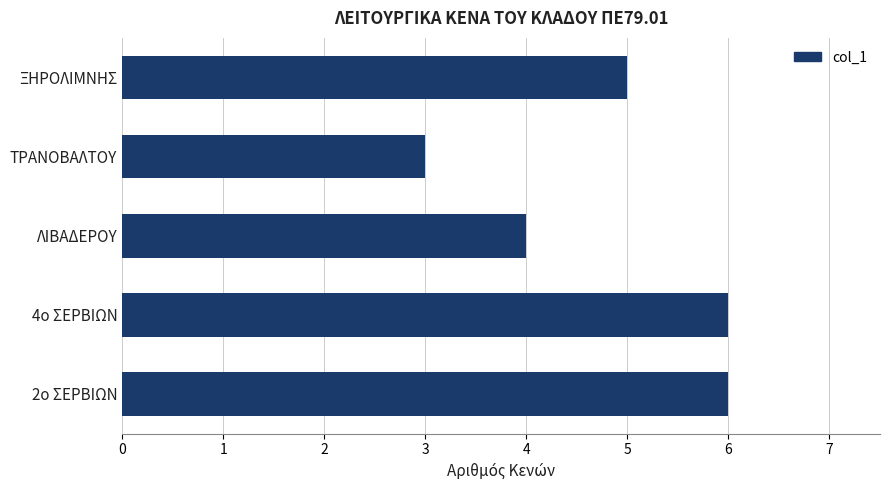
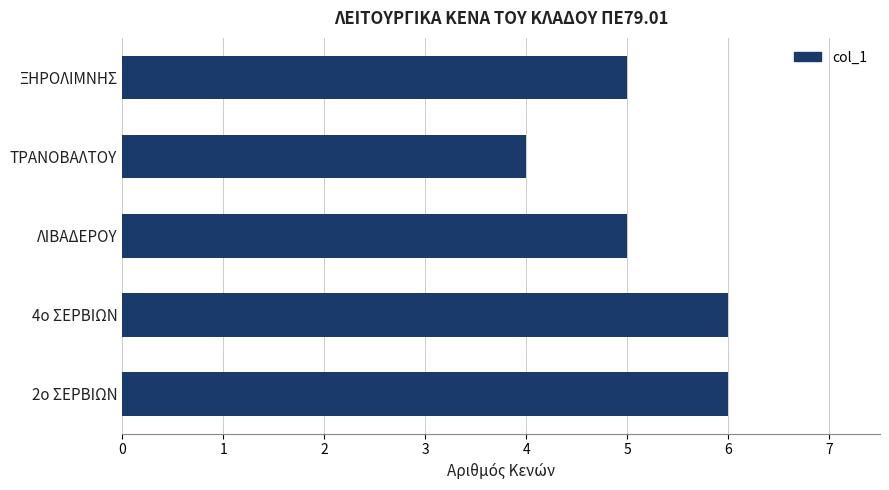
  {
    "ΞΗΡΟΛΙΜΝΗΣ": 5,
-   "ΤΡΑΝΟΒΑΛΤΟΥ": 3,
-   "ΛΙΒΑΔΕΡΟΥ": 4,
+   "ΤΡΑΝΟΒΑΛΤΟΥ": 4,
+   "ΛΙΒΑΔΕΡΟΥ": 5,
    "4ο ΣΕΡΒΙΩΝ": 6,
    "2ο ΣΕΡΒΙΩΝ": 6
  }
